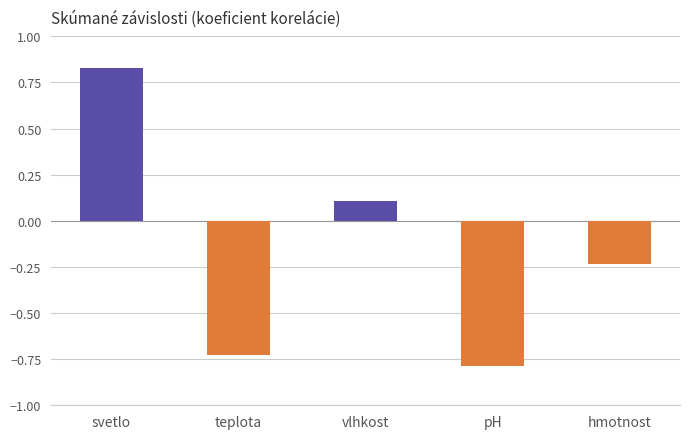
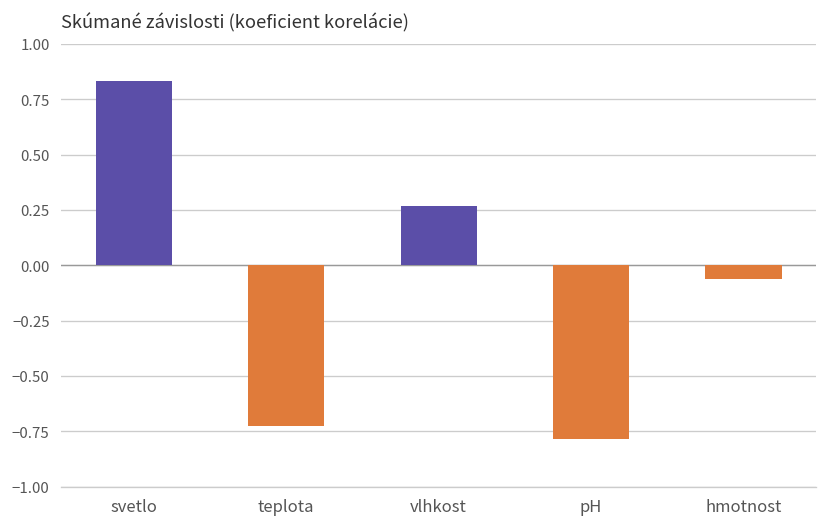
  {
    "svetlo": 0.83,
    "teplota": -0.73,
-   "vlhkost": 0.11,
+   "vlhkost": 0.27,
    "pH": -0.79,
-   "hmotnost": -0.23
+   "hmotnost": -0.06
  }
